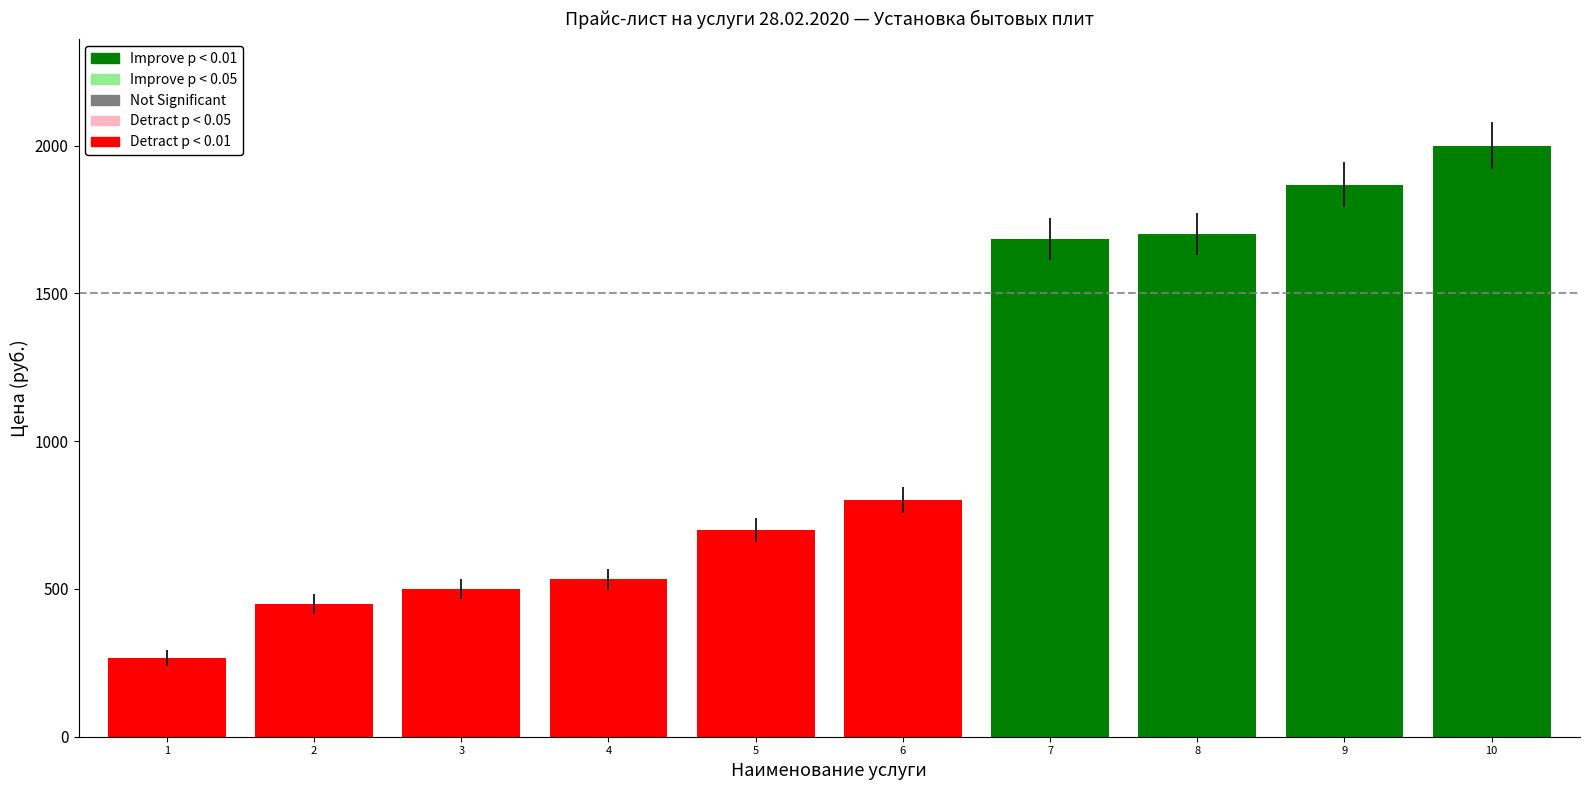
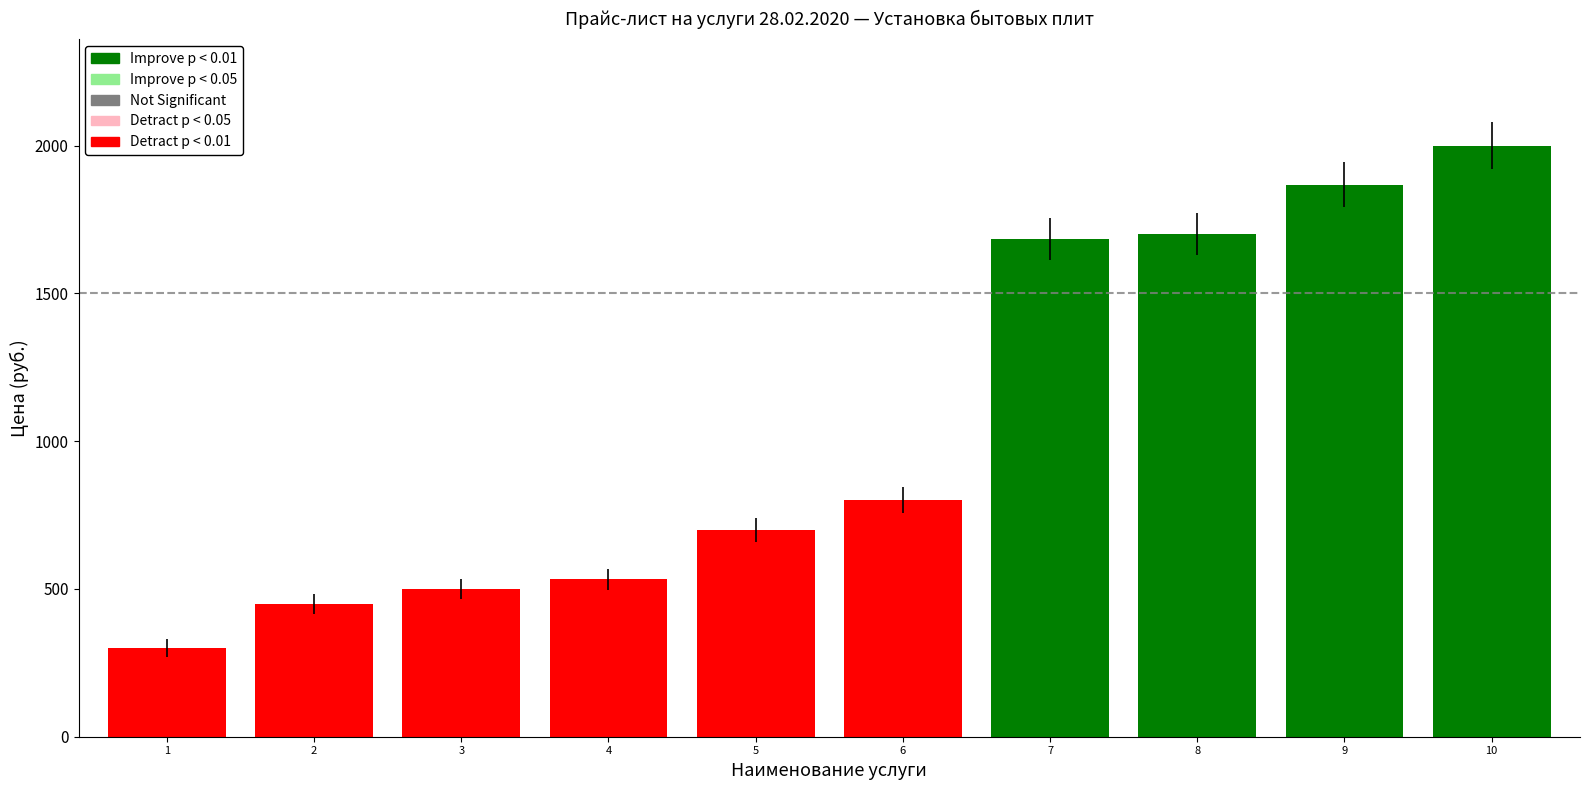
  {
-   "1": 270,
+   "1": 300,
    "2": 450,
    "3": 500,
    "4": 530,
    "5": 700,
    "6": 800,
    "7": 1680,
    "8": 1700,
    "9": 1870,
    "10": 2000
  }
